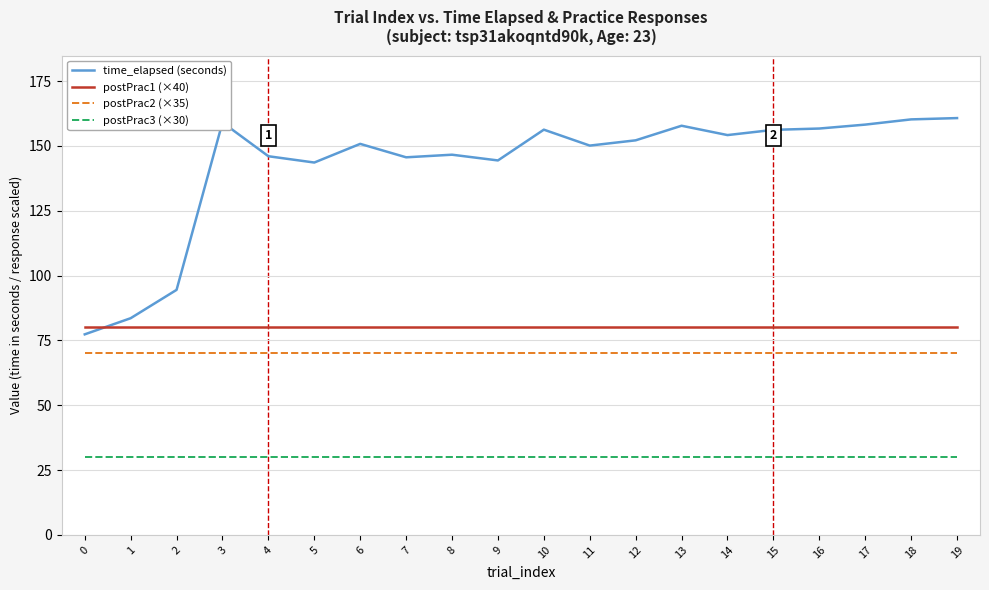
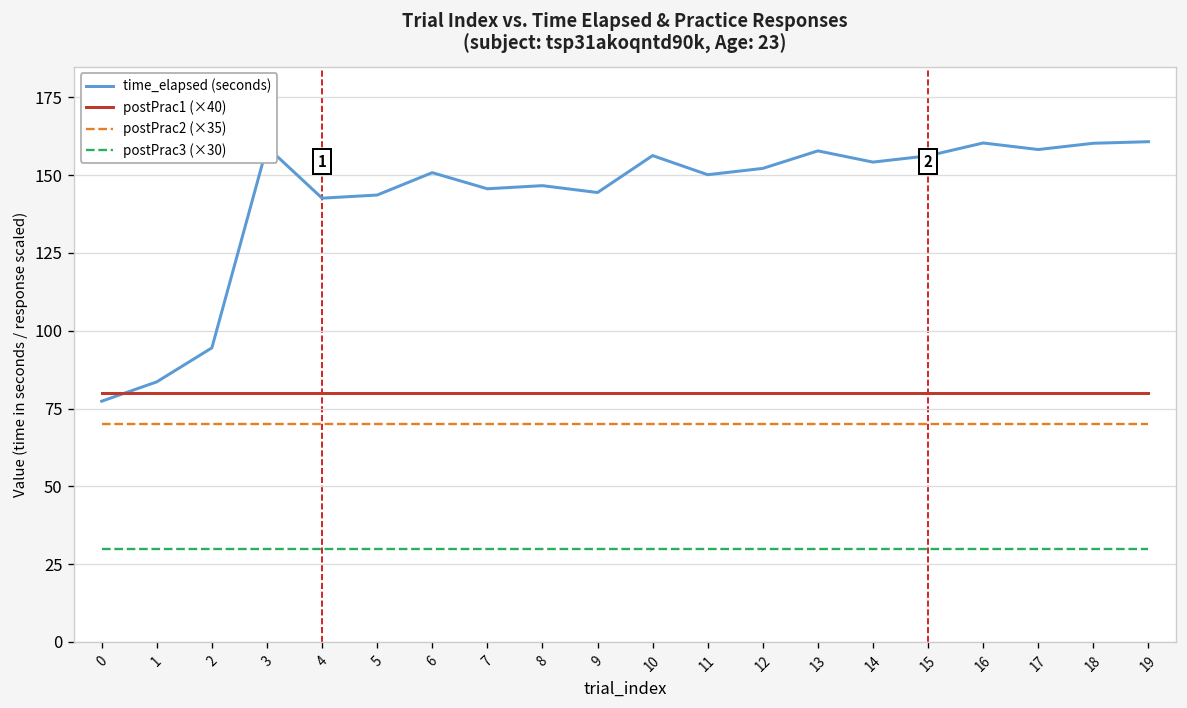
  {
    "time_elapsed (seconds)": {
      "0": 77,
      "1": 84,
      "2": 94,
-     "4": 146,
+     "4": 143,
      "5": 144,
      "6": 151,
      "7": 146,
      "8": 147,
      "9": 144,
      "10": 156,
      "11": 150,
      "12": 152,
      "13": 158,
      "14": 154,
-     "16": 157,
+     "16": 160,
      "17": 158,
      "18": 160,
      "19": 161
    },
    "postPrac1 (×40)": {
      "0": 80,
      "1": 80,
      "2": 80,
      "3": 80,
      "4": 80,
      "5": 80,
      "6": 80,
      "7": 80,
      "8": 80,
      "9": 80,
      "10": 80,
      "11": 80,
      "12": 80,
      "13": 80,
      "14": 80,
      "15": 80,
      "16": 80,
      "17": 80,
      "18": 80,
      "19": 80
    },
    "postPrac2 (×35)": {
      "0": 70,
      "1": 70,
      "2": 70,
      "3": 70,
      "4": 70,
      "5": 70,
      "6": 70,
      "7": 70,
      "8": 70,
      "9": 70,
      "10": 70,
      "11": 70,
      "12": 70,
      "13": 70,
      "14": 70,
      "15": 70,
      "16": 70,
      "17": 70,
      "18": 70,
      "19": 70
    },
    "postPrac3 (×30)": {
      "0": 30,
      "1": 30,
      "2": 30,
      "3": 30,
      "4": 30,
      "5": 30,
      "6": 30,
      "7": 30,
      "8": 30,
      "9": 30,
      "10": 30,
      "11": 30,
      "12": 30,
      "13": 30,
      "14": 30,
      "15": 30,
      "16": 30,
      "17": 30,
      "18": 30,
      "19": 30
    }
  }
